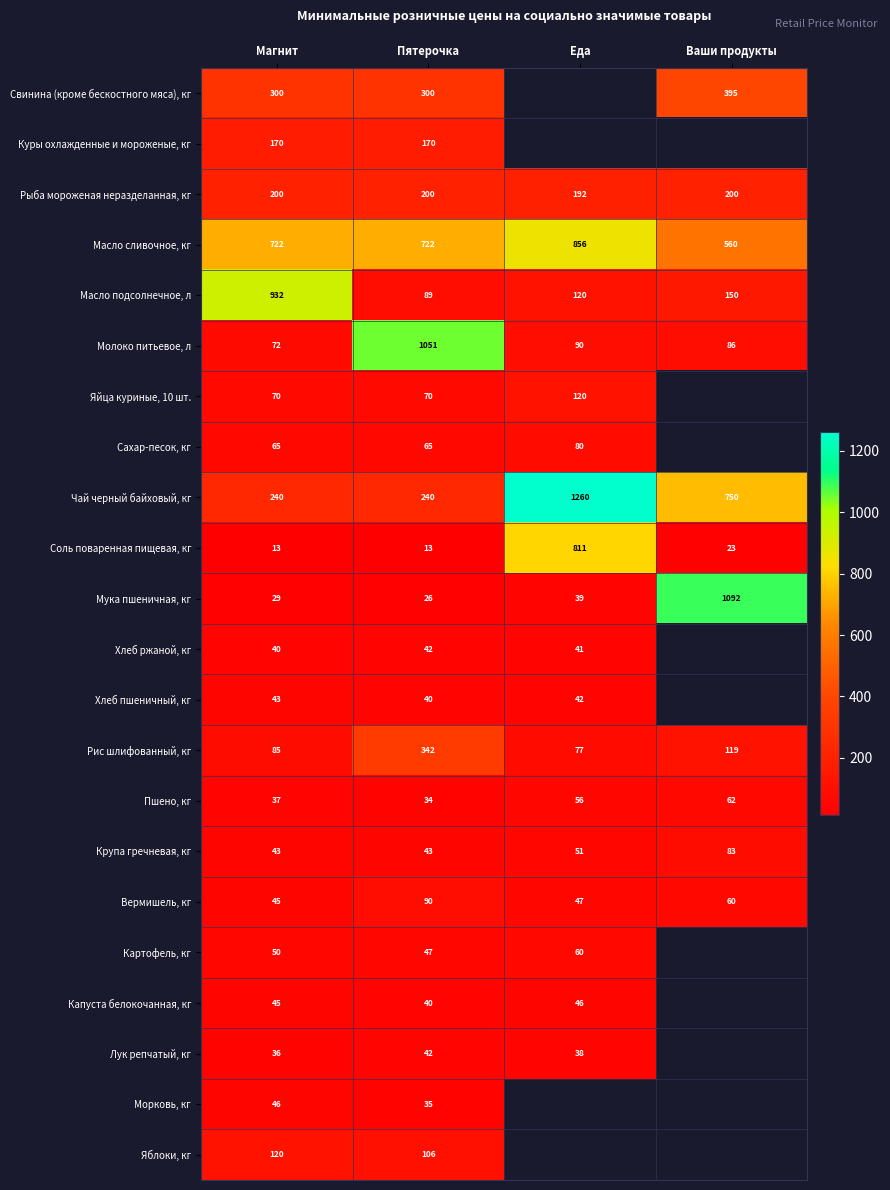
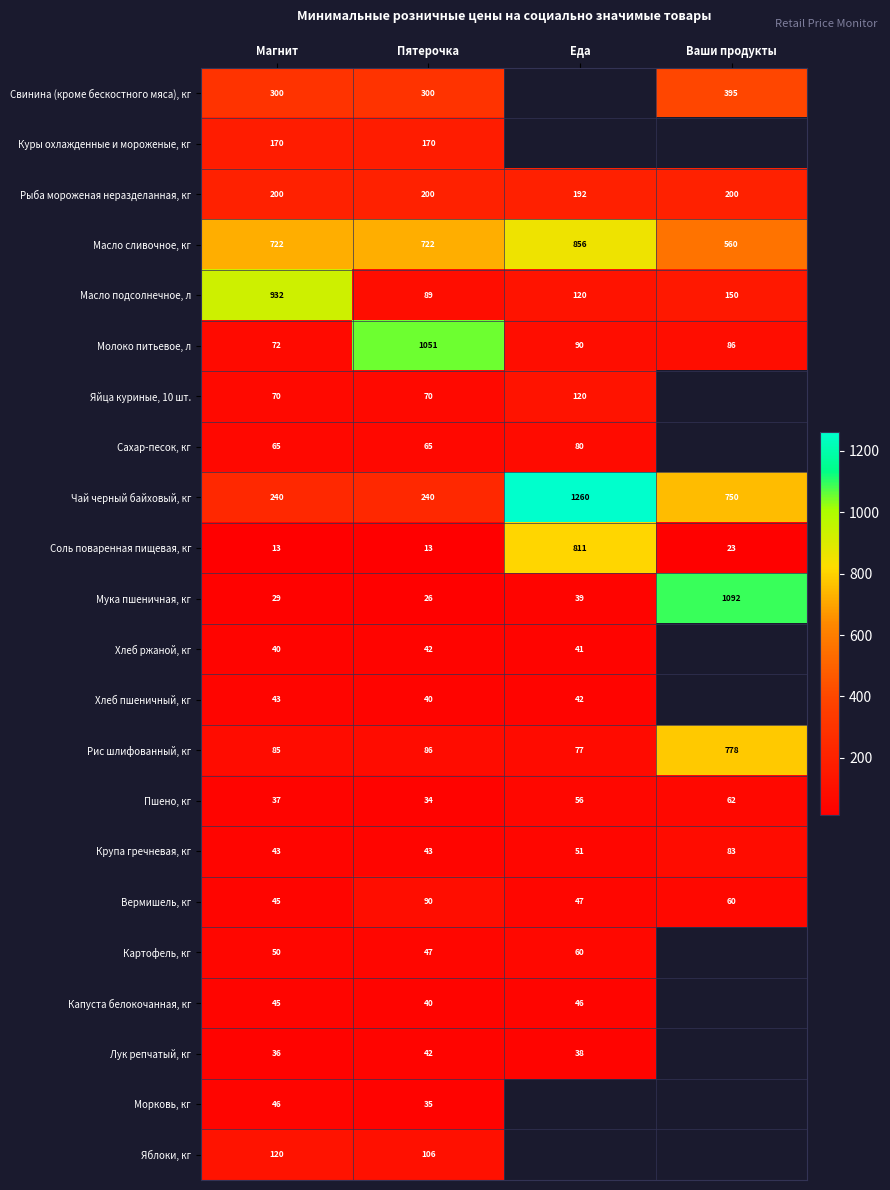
  {
    "Свинина (кроме бескостного мяса), кг": {
      "Магнит": 300,
      "Пятерочка": 300,
      "Ваши продукты": 395
    },
    "Куры охлажденные и мороженые, кг": {
      "Магнит": 170,
      "Пятерочка": 170
    },
    "Рыба мороженая неразделанная, кг": {
      "Магнит": 200,
      "Пятерочка": 200,
      "Еда": 192,
      "Ваши продукты": 200
    },
    "Масло сливочное, кг": {
      "Магнит": 722,
      "Пятерочка": 722,
      "Еда": 856,
      "Ваши продукты": 560
    },
    "Масло подсолнечное, л": {
      "Магнит": 932,
      "Пятерочка": 89,
      "Еда": 120,
      "Ваши продукты": 150
    },
    "Молоко питьевое, л": {
      "Магнит": 72,
      "Пятерочка": 1051,
      "Еда": 90,
      "Ваши продукты": 86
    },
    "Яйца куриные, 10 шт.": {
      "Магнит": 70,
      "Пятерочка": 70,
      "Еда": 120
    },
    "Сахар-песок, кг": {
      "Магнит": 65,
      "Пятерочка": 65,
      "Еда": 80
    },
    "Чай черный байховый, кг": {
      "Магнит": 240,
      "Пятерочка": 240,
      "Еда": 1260,
      "Ваши продукты": 750
    },
    "Соль поваренная пищевая, кг": {
      "Магнит": 13,
      "Пятерочка": 13,
      "Еда": 811,
      "Ваши продукты": 23
    },
    "Мука пшеничная, кг": {
      "Магнит": 29,
      "Пятерочка": 26,
      "Еда": 39,
      "Ваши продукты": 1092
    },
    "Хлеб ржаной, кг": {
      "Магнит": 40,
      "Пятерочка": 42,
      "Еда": 41
    },
    "Хлеб пшеничный, кг": {
      "Магнит": 43,
      "Пятерочка": 40,
      "Еда": 42
    },
    "Рис шлифованный, кг": {
      "Магнит": 85,
-     "Пятерочка": 342,
+     "Пятерочка": 86,
      "Еда": 77,
-     "Ваши продукты": 119
+     "Ваши продукты": 778
    },
    "Пшено, кг": {
      "Магнит": 37,
      "Пятерочка": 34,
      "Еда": 56,
      "Ваши продукты": 62
    },
    "Крупа гречневая, кг": {
      "Магнит": 43,
      "Пятерочка": 43,
      "Еда": 51,
      "Ваши продукты": 83
    },
    "Вермишель, кг": {
      "Магнит": 45,
      "Пятерочка": 90,
      "Еда": 47,
      "Ваши продукты": 60
    },
    "Картофель, кг": {
      "Магнит": 50,
      "Пятерочка": 47,
      "Еда": 60
    },
    "Капуста белокочанная, кг": {
      "Магнит": 45,
      "Пятерочка": 40,
      "Еда": 46
    },
    "Лук репчатый, кг": {
      "Магнит": 36,
      "Пятерочка": 42,
      "Еда": 38
    },
    "Морковь, кг": {
      "Магнит": 46,
      "Пятерочка": 35
    },
    "Яблоки, кг": {
      "Магнит": 120,
      "Пятерочка": 106
    }
  }
